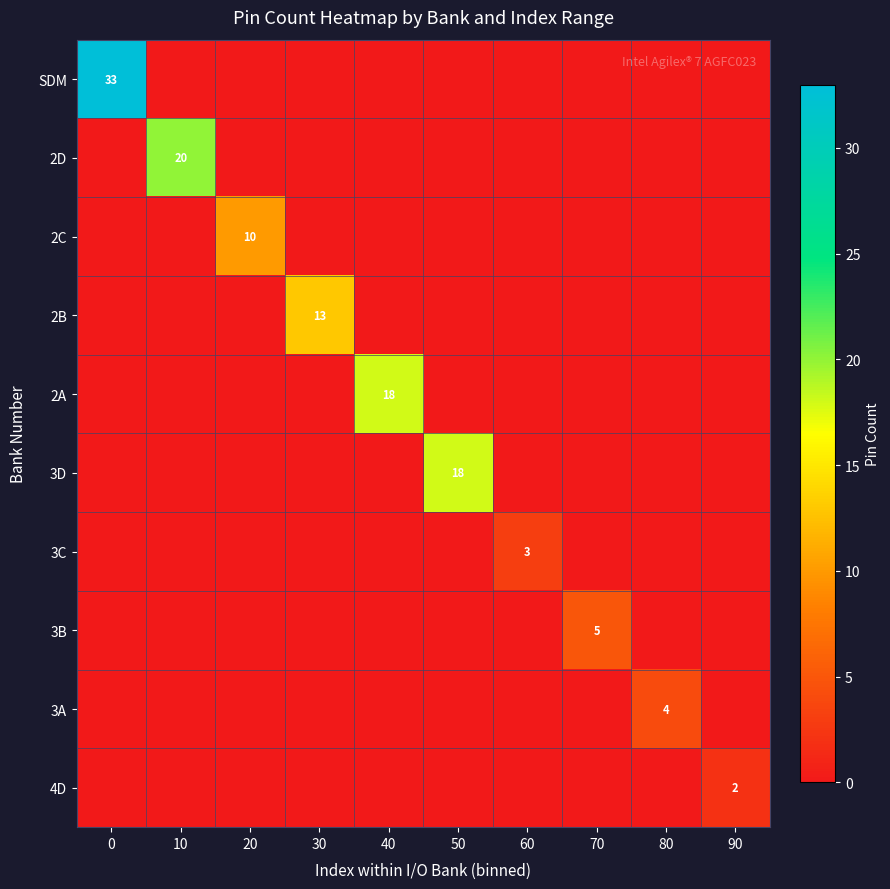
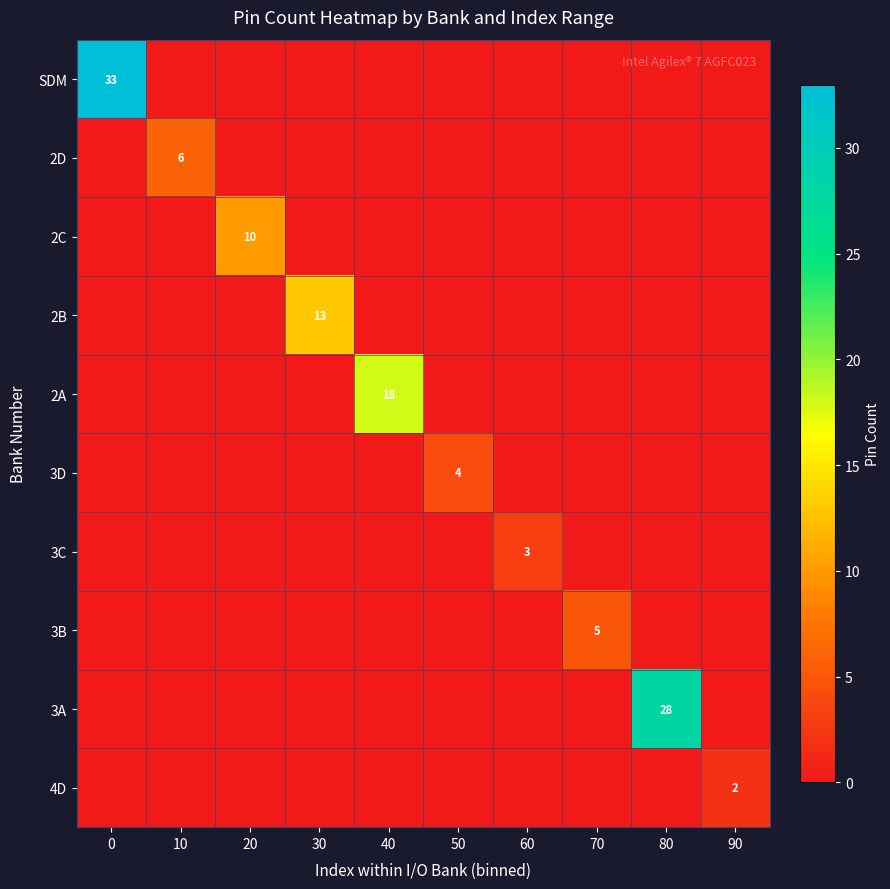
  {
    "SDM": {
      "0": 33,
      "80": 7
    },
    "2D": {
-     "10": 20
+     "10": 6
    },
    "2C": {
      "20": 10
    },
    "2B": {
      "30": 13
    },
    "2A": {
      "40": 18
    },
    "3D": {
-     "50": 18
+     "50": 4
    },
    "3C": {
      "60": 3
    },
    "3B": {
      "70": 5
    },
    "3A": {
-     "80": 4
+     "80": 28
    },
    "4D": {
      "90": 2
    }
  }
